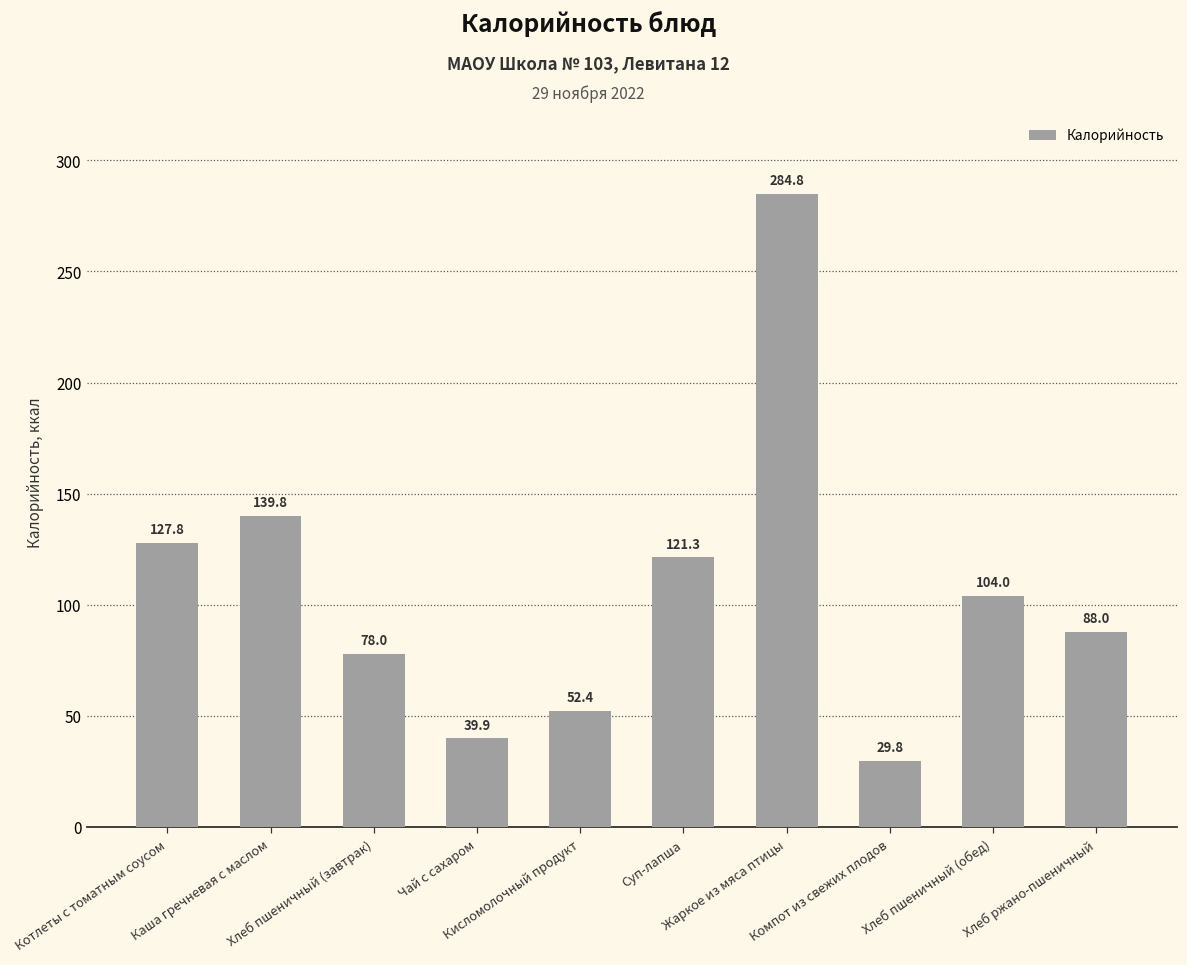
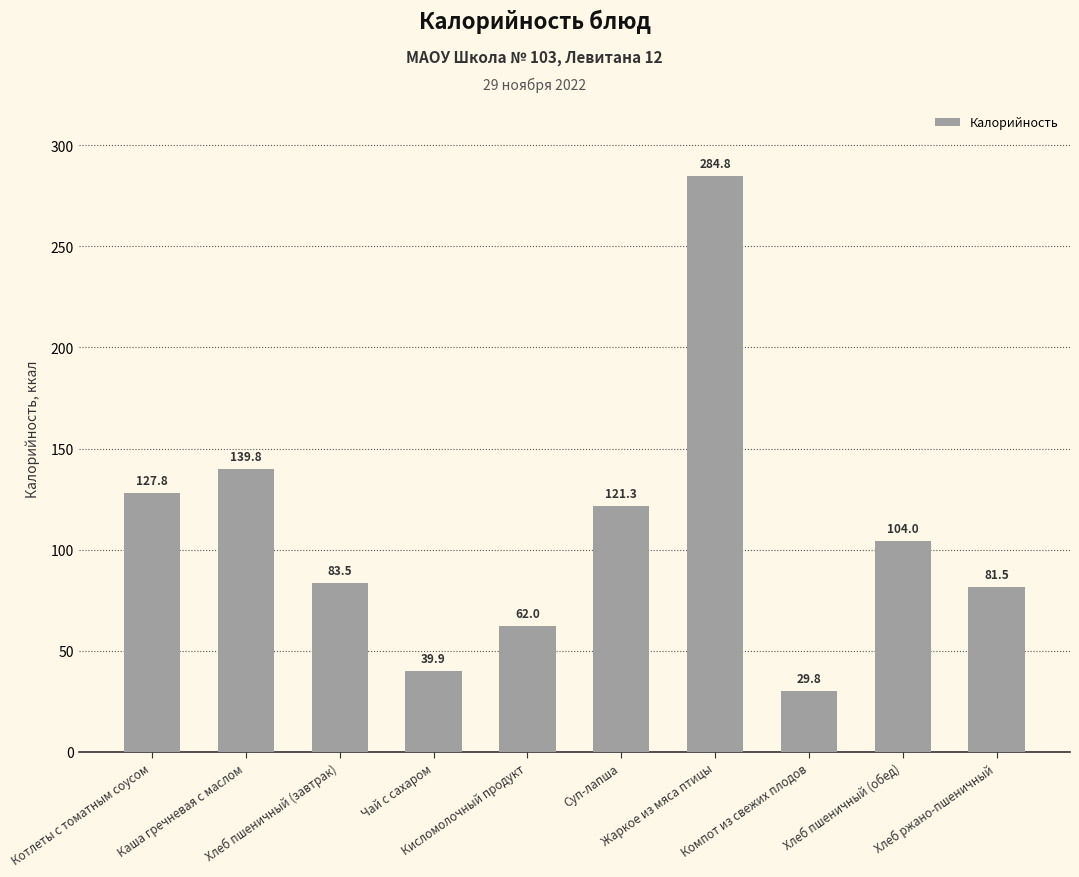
  {
    "Котлеты с томатным соусом": 127.8,
    "Каша гречневая с маслом": 139.8,
-   "Хлеб пшеничный (завтрак)": 78.0,
+   "Хлеб пшеничный (завтрак)": 83.5,
    "Чай с сахаром": 39.9,
-   "Кисломолочный продукт": 52.4,
+   "Кисломолочный продукт": 62.0,
    "Суп-лапша": 121.3,
    "Жаркое из мяса птицы": 284.8,
    "Компот из свежих плодов": 29.8,
    "Хлеб пшеничный (обед)": 104.0,
-   "Хлеб ржано-пшеничный": 88.0
+   "Хлеб ржано-пшеничный": 81.5
  }
